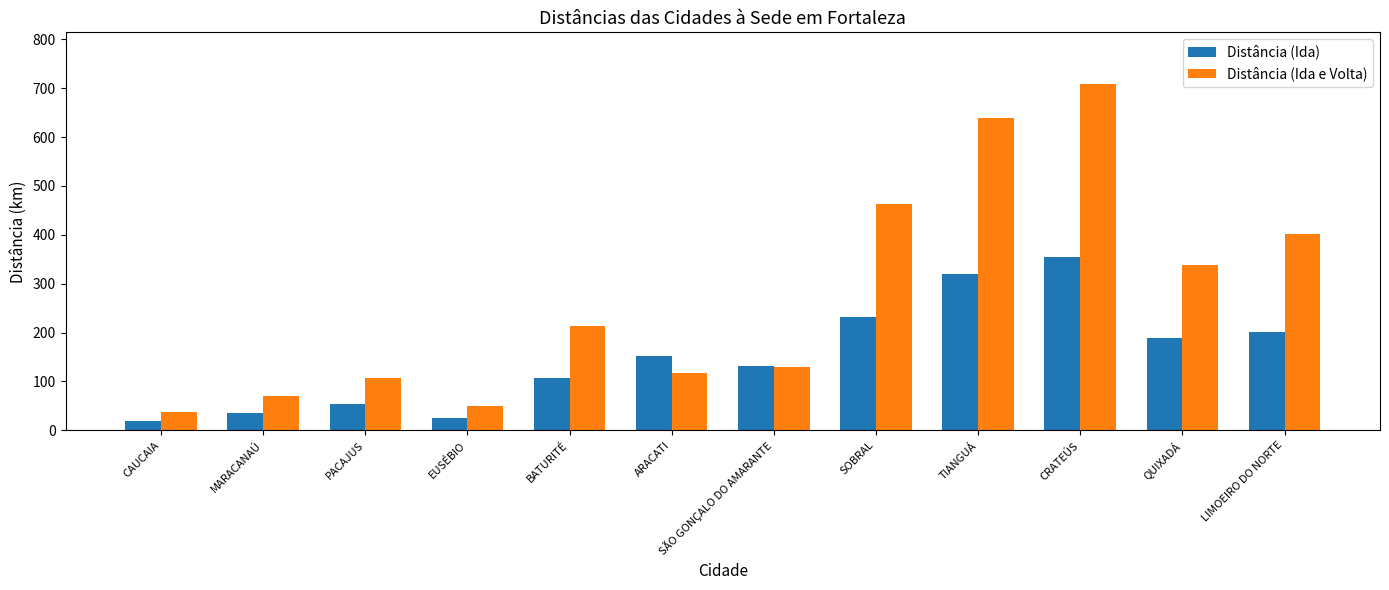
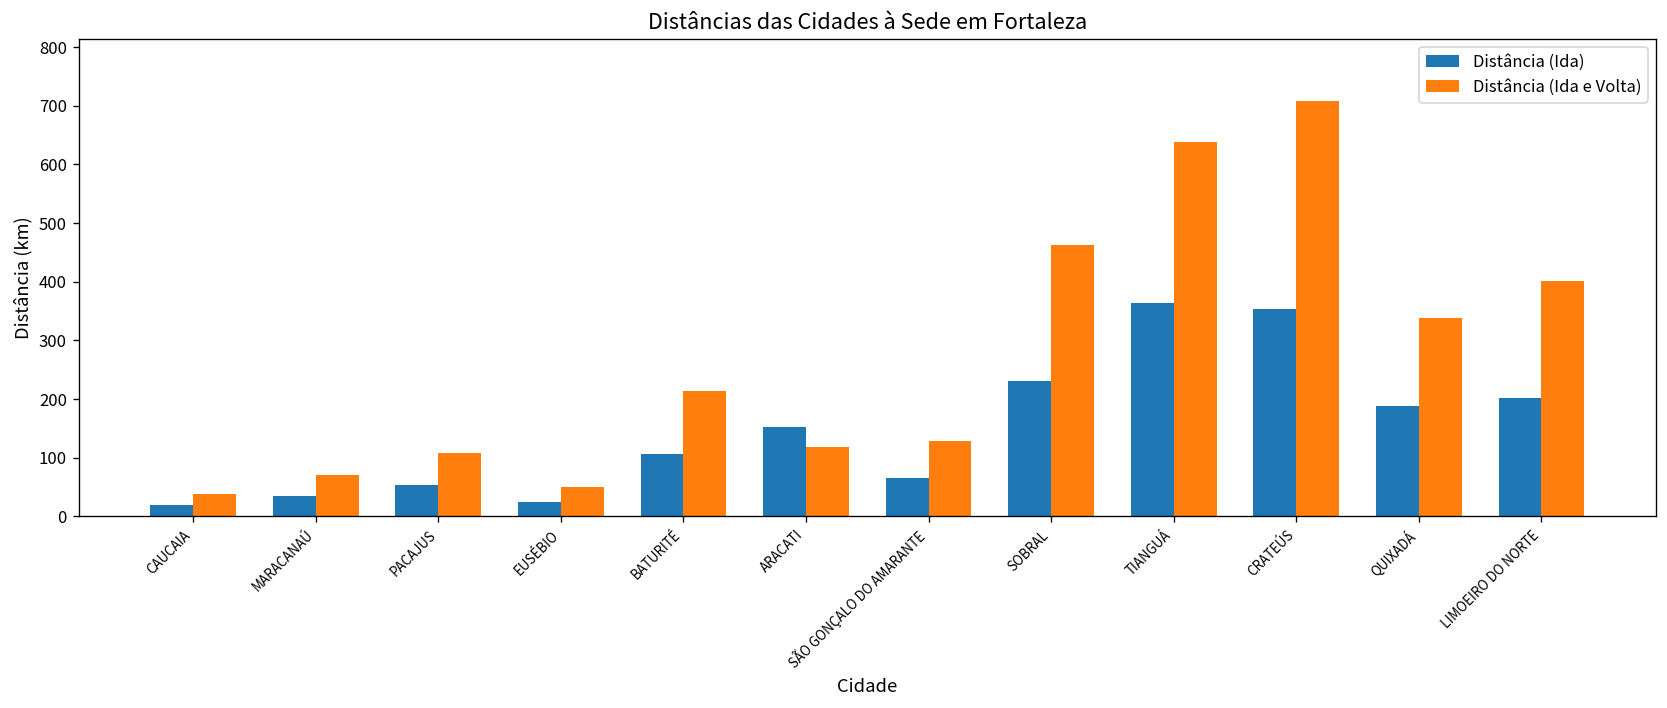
  {
    "Distância (Ida)": {
      "CAUCAIA": 20,
      "MARACANAÚ": 40,
      "PACAJUS": 50,
      "EUSÉBIO": 30,
      "BATURITÉ": 110,
      "ARACATI": 150,
-     "SÃO GONÇALO DO AMARANTE": 130,
+     "SÃO GONÇALO DO AMARANTE": 60,
      "SOBRAL": 230,
-     "TIANGUÁ": 320,
+     "TIANGUÁ": 360,
      "CRATEÚS": 350,
      "QUIXADÁ": 190,
      "LIMOEIRO DO NORTE": 200
    },
    "Distância (Ida e Volta)": {
      "CAUCAIA": 40,
      "MARACANAÚ": 70,
      "PACAJUS": 110,
      "EUSÉBIO": 50,
      "BATURITÉ": 210,
      "ARACATI": 120,
      "SÃO GONÇALO DO AMARANTE": 130,
      "SOBRAL": 460,
      "TIANGUÁ": 640,
      "CRATEÚS": 710,
      "QUIXADÁ": 340,
      "LIMOEIRO DO NORTE": 400
    }
  }
